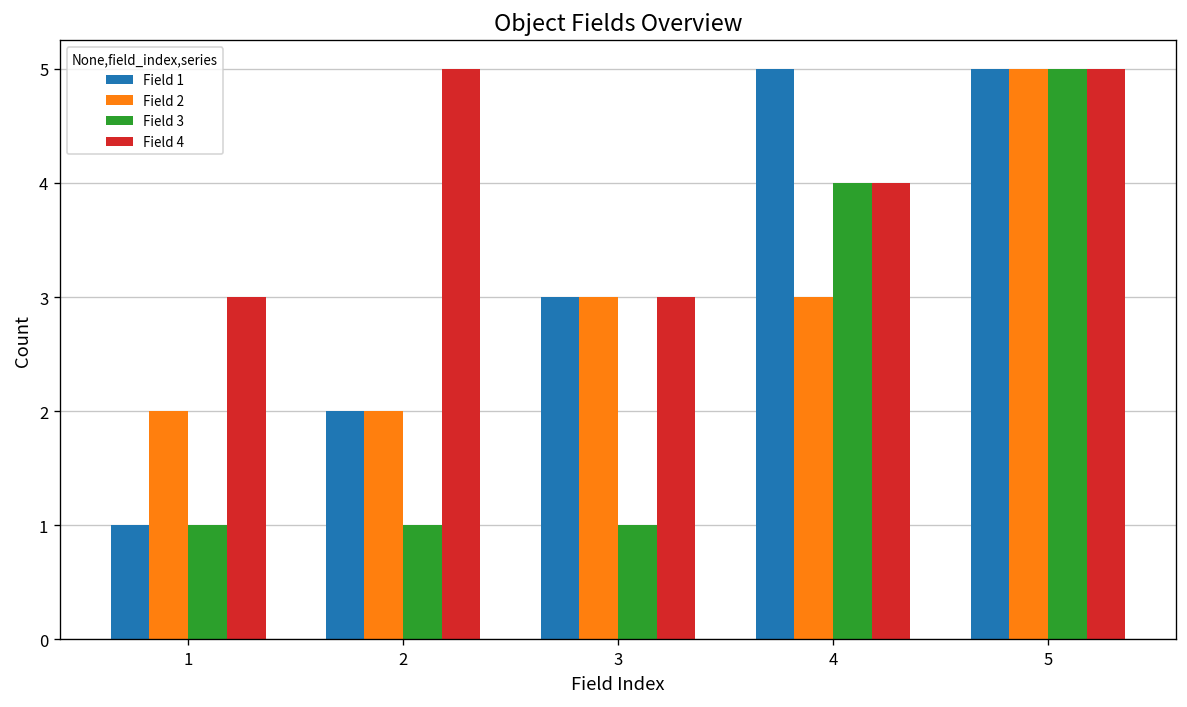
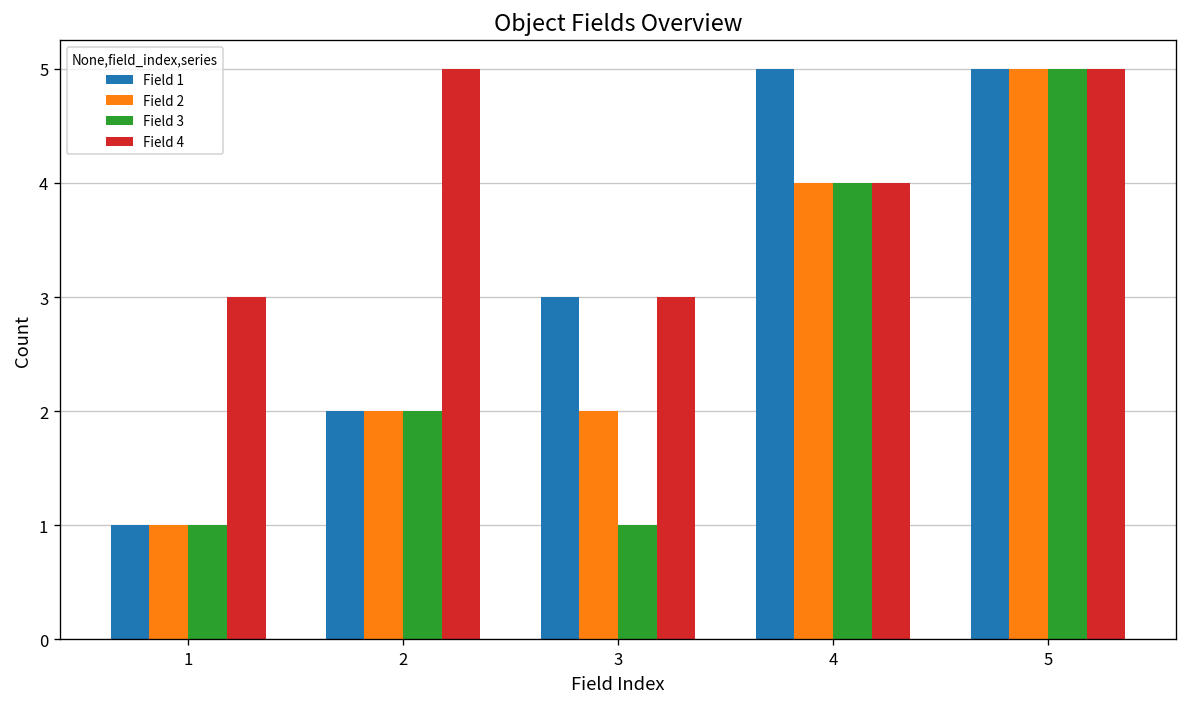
  {
    "Field 1": {
      "1": 1,
      "2": 2,
      "3": 3,
      "4": 5,
      "5": 5
    },
    "Field 2": {
-     "1": 2,
+     "1": 1,
      "2": 2,
-     "3": 3,
-     "4": 3,
+     "3": 2,
+     "4": 4,
      "5": 5
    },
    "Field 3": {
      "1": 1,
-     "2": 1,
+     "2": 2,
      "3": 1,
      "4": 4,
      "5": 5
    },
    "Field 4": {
      "1": 3,
      "2": 5,
      "3": 3,
      "4": 4,
      "5": 5
    }
  }
